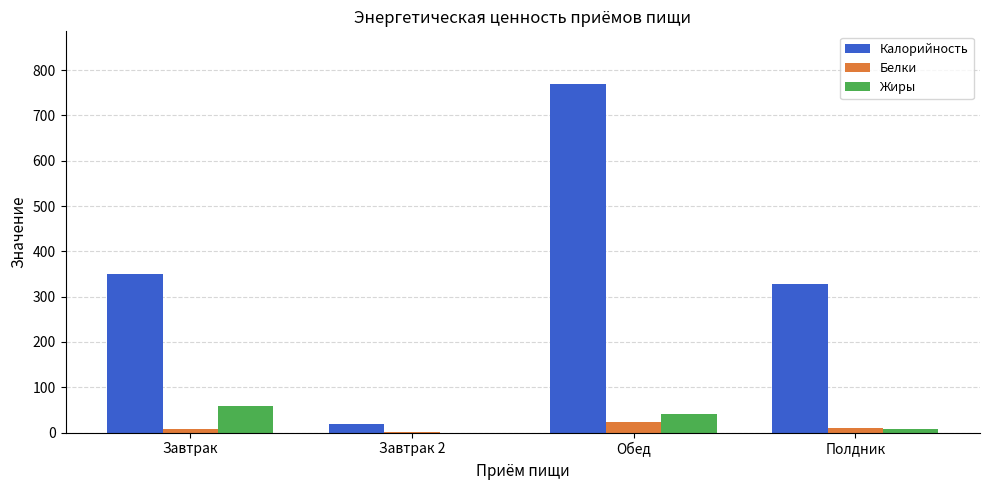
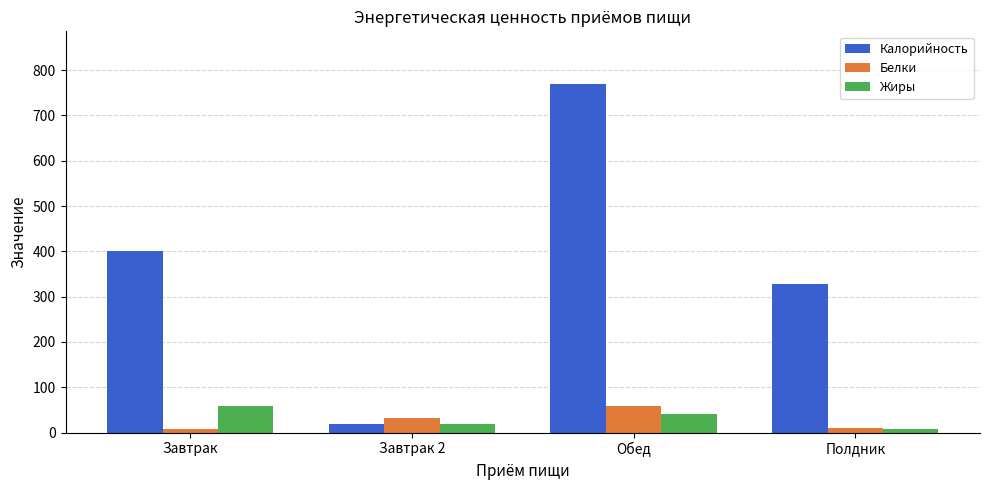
  {
    "Калорийность": {
-     "Завтрак": 350,
+     "Завтрак": 400,
      "Завтрак 2": 20,
      "Обед": 770,
      "Полдник": 330
    },
    "Белки": {
      "Завтрак": 10,
-     "Завтрак 2": 0,
-     "Обед": 20,
+     "Завтрак 2": 30,
+     "Обед": 60,
      "Полдник": 10
    },
    "Жиры": {
      "Завтрак": 60,
-     "Завтрак 2": 0,
+     "Завтрак 2": 20,
      "Обед": 40,
      "Полдник": 10
    }
  }
